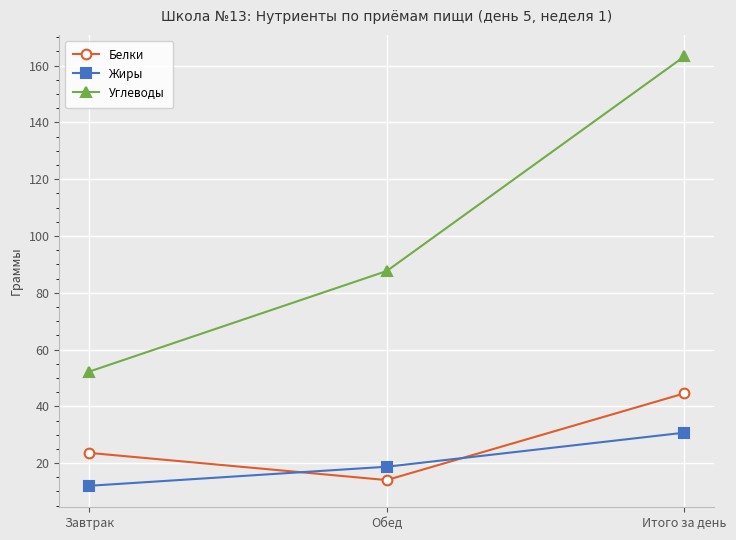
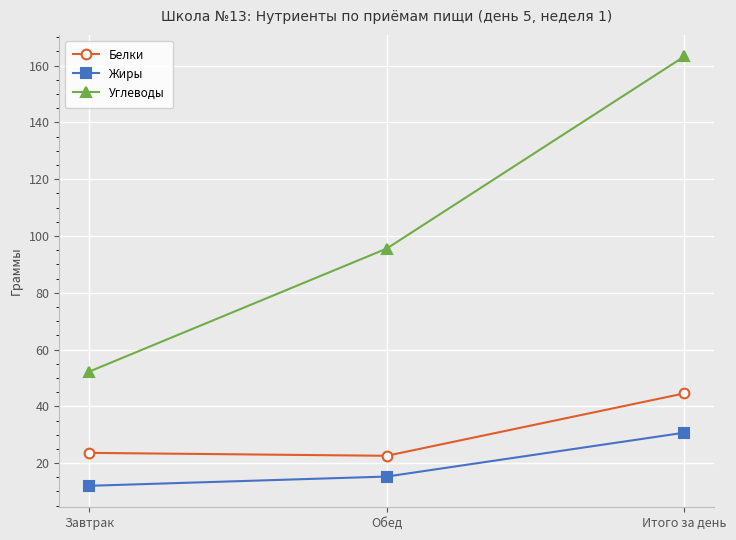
  {
    "Белки": {
      "Завтрак": 24,
-     "Обед": 14,
+     "Обед": 23,
      "Итого за день": 45
    },
    "Жиры": {
      "Завтрак": 12,
-     "Обед": 19,
+     "Обед": 15,
      "Итого за день": 31
    },
    "Углеводы": {
      "Завтрак": 52,
-     "Обед": 88,
+     "Обед": 96,
      "Итого за день": 163
    }
  }
